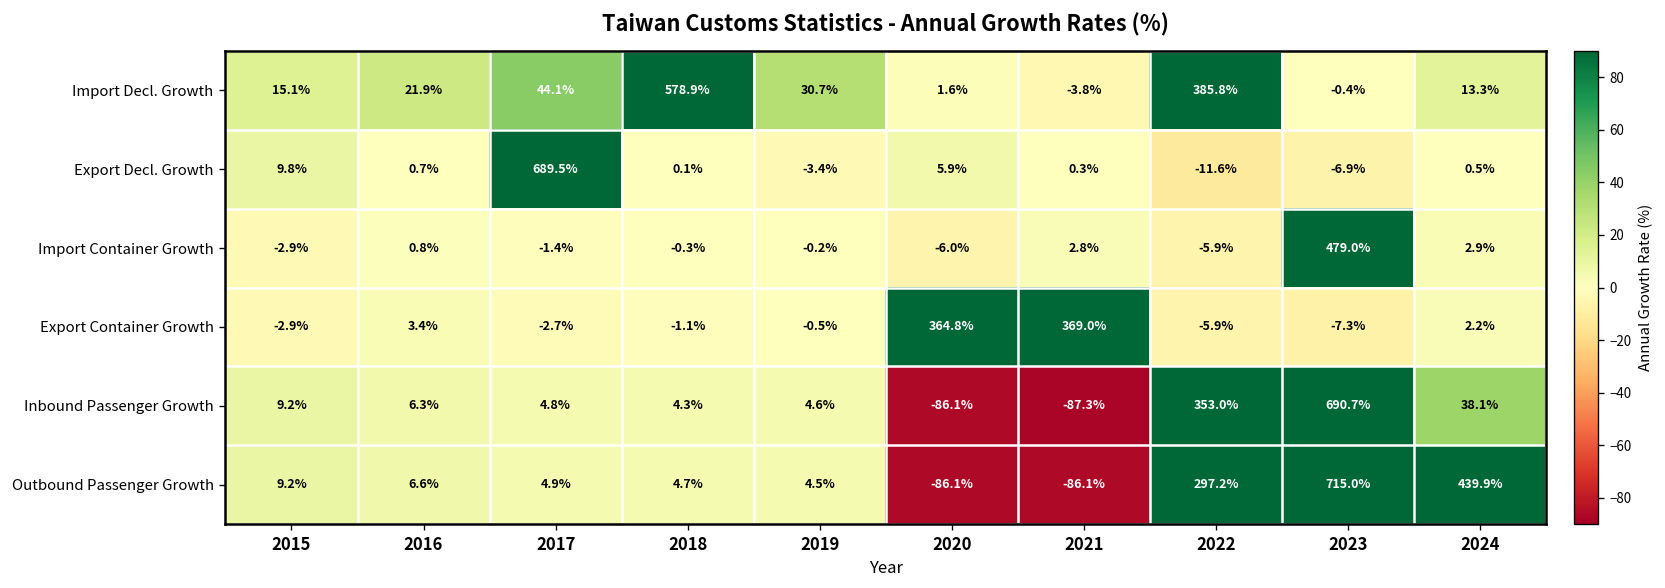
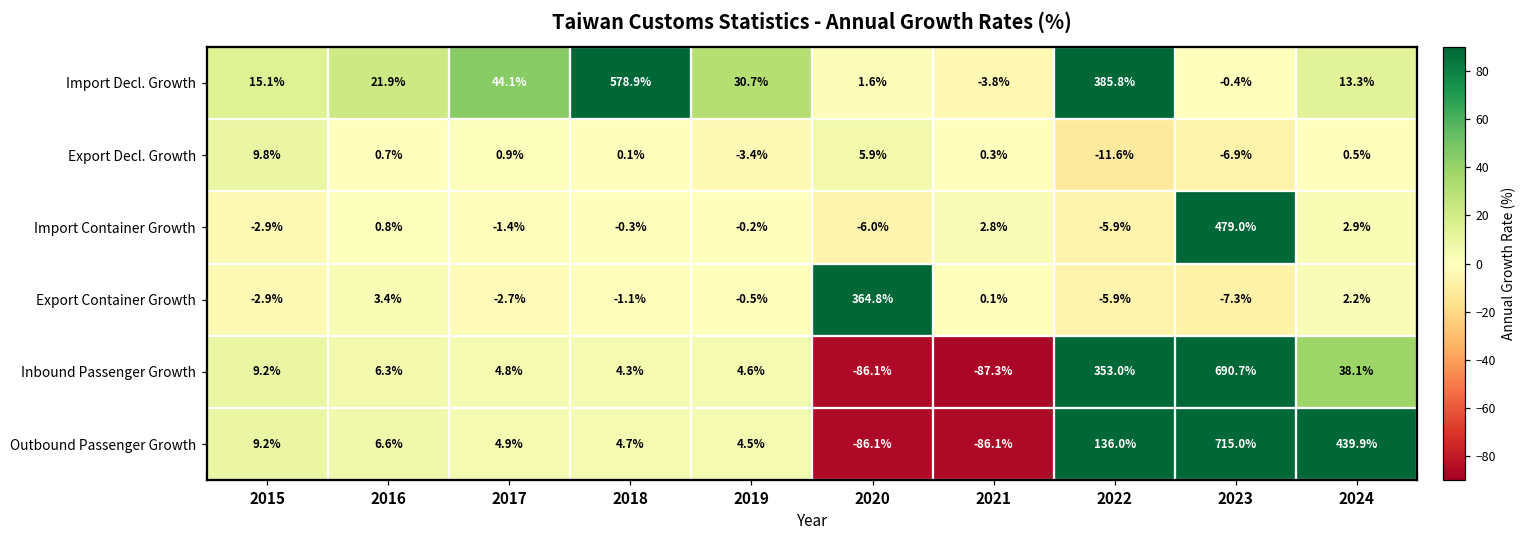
  {
    "Import Decl. Growth": {
      "2015": "15.1%",
      "2016": "21.9%",
      "2017": "44.1%",
      "2018": "578.9%",
      "2019": "30.7%",
      "2020": "1.6%",
      "2021": "-3.8%",
      "2022": "385.8%",
      "2023": "-0.4%",
      "2024": "13.3%"
    },
    "Export Decl. Growth": {
      "2015": "9.8%",
      "2016": "0.7%",
-     "2017": "689.5%",
+     "2017": "0.9%",
      "2018": "0.1%",
      "2019": "-3.4%",
      "2020": "5.9%",
      "2021": "0.3%",
      "2022": "-11.6%",
      "2023": "-6.9%",
      "2024": "0.5%"
    },
    "Import Container Growth": {
      "2015": "-2.9%",
      "2016": "0.8%",
      "2017": "-1.4%",
      "2018": "-0.3%",
      "2019": "-0.2%",
      "2020": "-6.0%",
      "2021": "2.8%",
      "2022": "-5.9%",
      "2023": "479.0%",
      "2024": "2.9%"
    },
    "Export Container Growth": {
      "2015": "-2.9%",
      "2016": "3.4%",
      "2017": "-2.7%",
      "2018": "-1.1%",
      "2019": "-0.5%",
      "2020": "364.8%",
-     "2021": "369.0%",
+     "2021": "0.1%",
      "2022": "-5.9%",
      "2023": "-7.3%",
      "2024": "2.2%"
    },
    "Inbound Passenger Growth": {
      "2015": "9.2%",
      "2016": "6.3%",
      "2017": "4.8%",
      "2018": "4.3%",
      "2019": "4.6%",
      "2020": "-86.1%",
      "2021": "-87.3%",
      "2022": "353.0%",
      "2023": "690.7%",
      "2024": "38.1%"
    },
    "Outbound Passenger Growth": {
      "2015": "9.2%",
      "2016": "6.6%",
      "2017": "4.9%",
      "2018": "4.7%",
      "2019": "4.5%",
      "2020": "-86.1%",
      "2021": "-86.1%",
-     "2022": "297.2%",
+     "2022": "136.0%",
      "2023": "715.0%",
      "2024": "439.9%"
    }
  }
